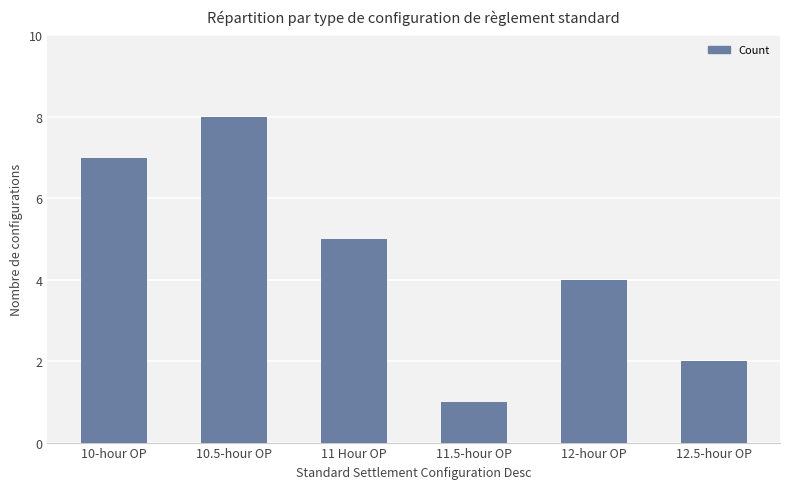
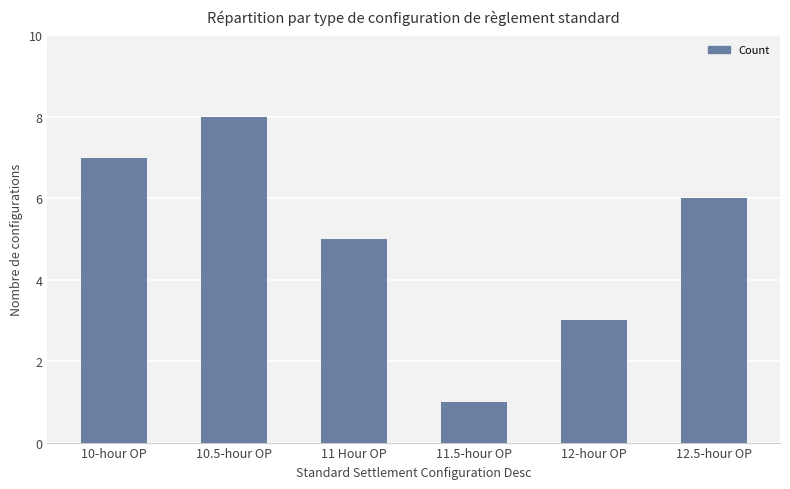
  {
    "10-hour OP": 7,
    "10.5-hour OP": 8,
    "11 Hour OP": 5,
    "11.5-hour OP": 1,
-   "12-hour OP": 4,
-   "12.5-hour OP": 2
+   "12-hour OP": 3,
+   "12.5-hour OP": 6
  }
